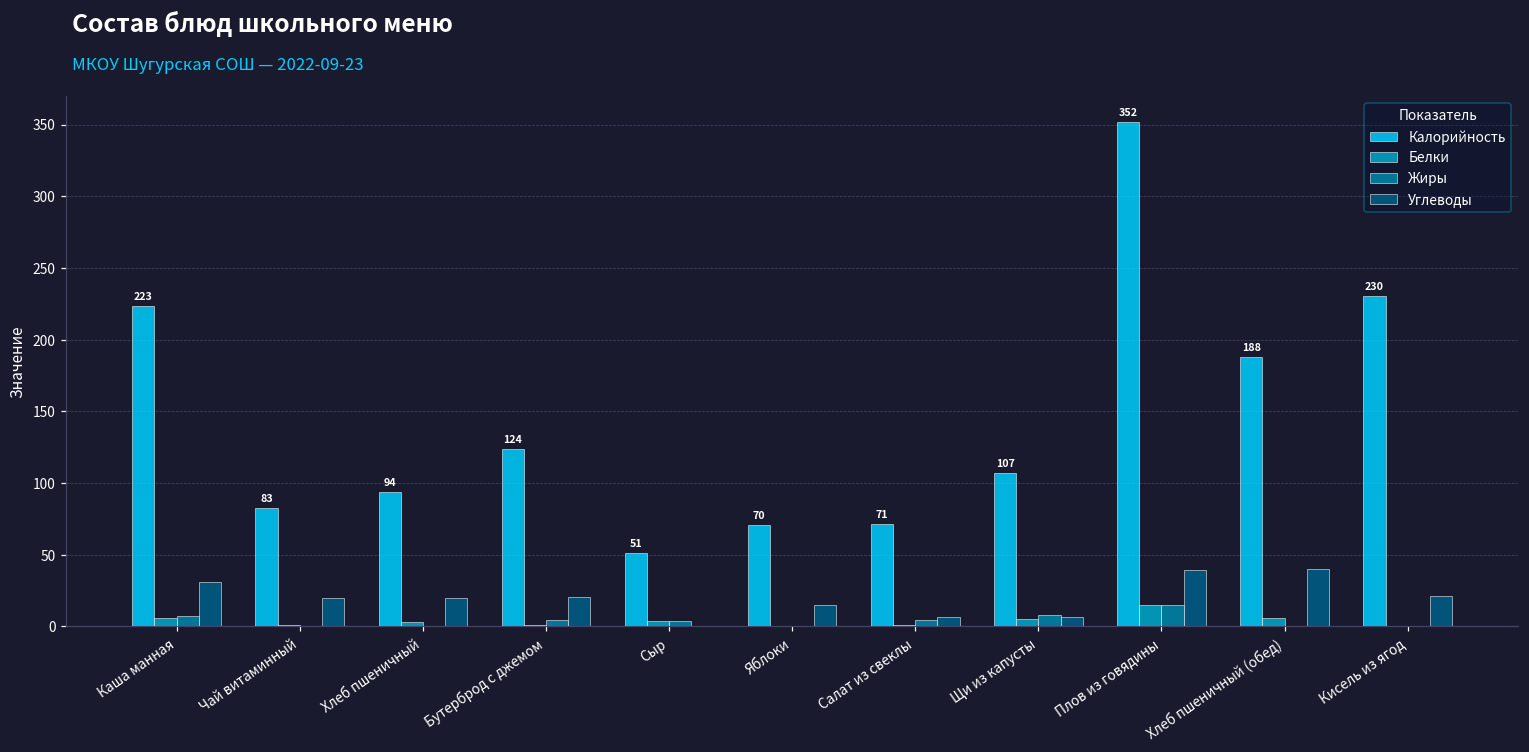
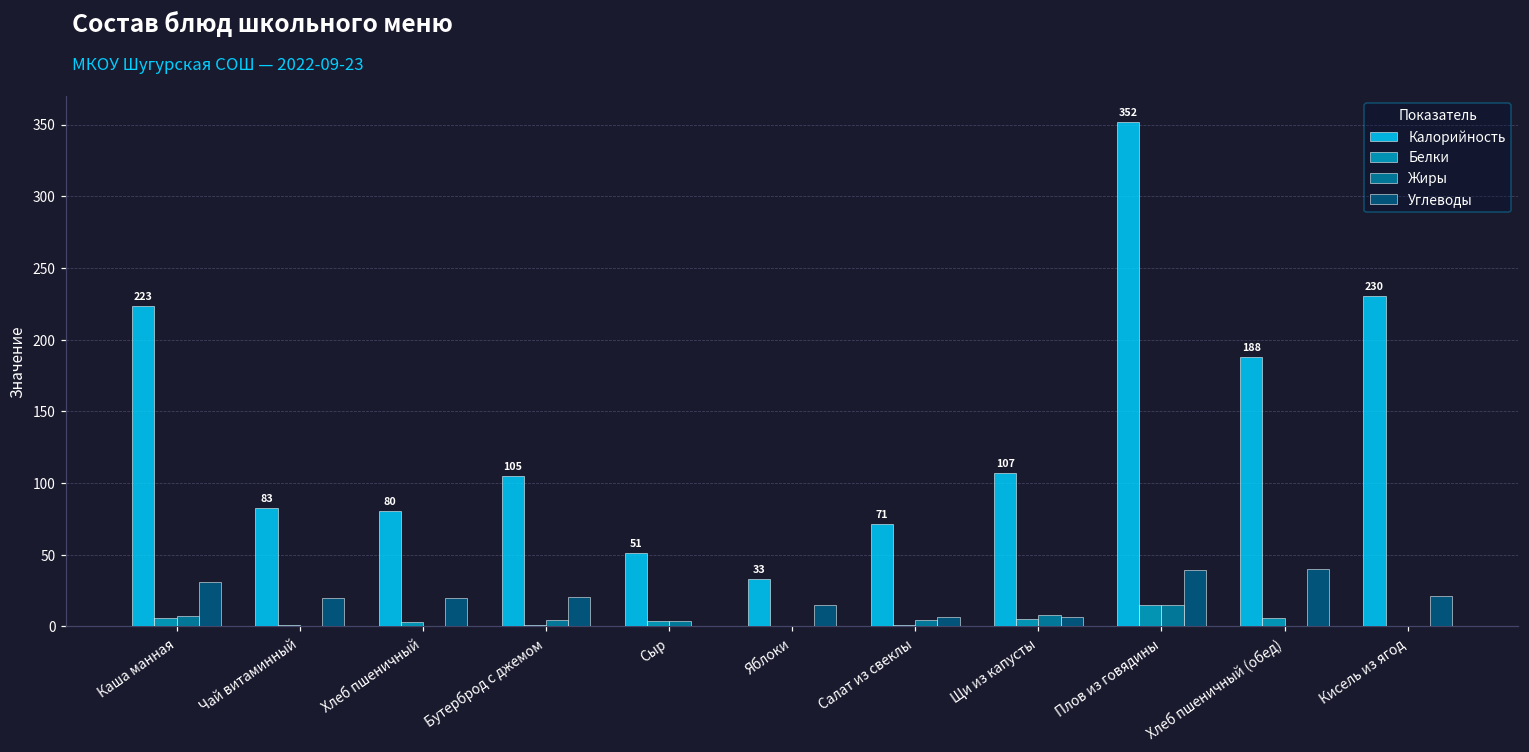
  {
    "Калорийность": {
      "Каша манная": 223,
      "Чай витаминный": 83,
-     "Хлеб пшеничный": 94,
-     "Бутерброд с джемом": 124,
+     "Хлеб пшеничный": 80,
+     "Бутерброд с джемом": 105,
      "Сыр": 51,
-     "Яблоки": 70,
+     "Яблоки": 33,
      "Салат из свеклы": 71,
      "Щи из капусты": 107,
      "Плов из говядины": 352,
      "Хлеб пшеничный (обед)": 188,
      "Кисель из ягод": 230
    }
  }
